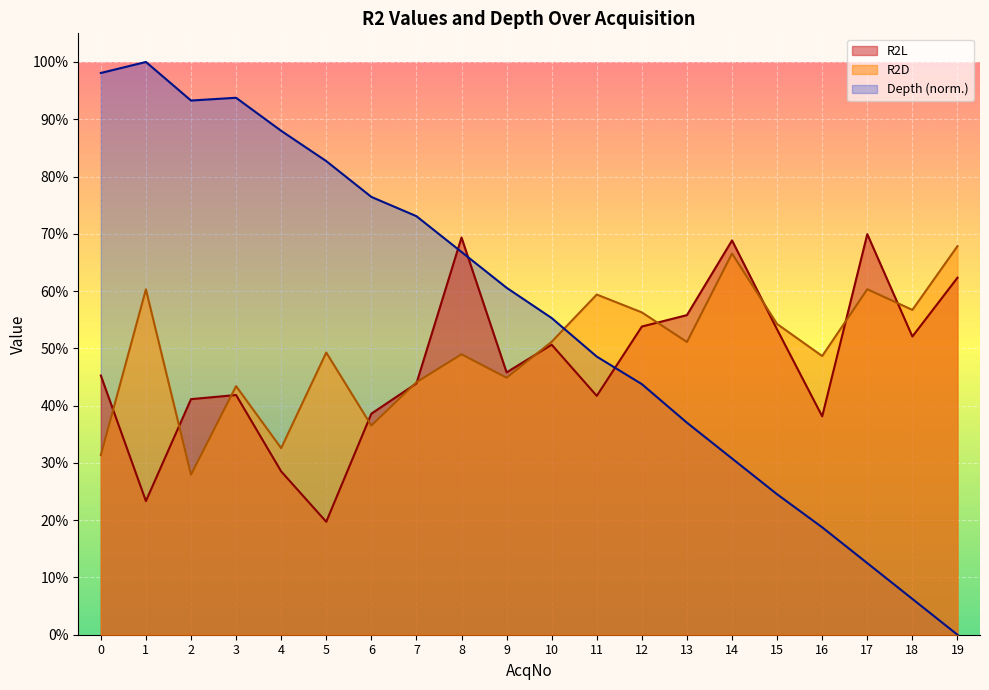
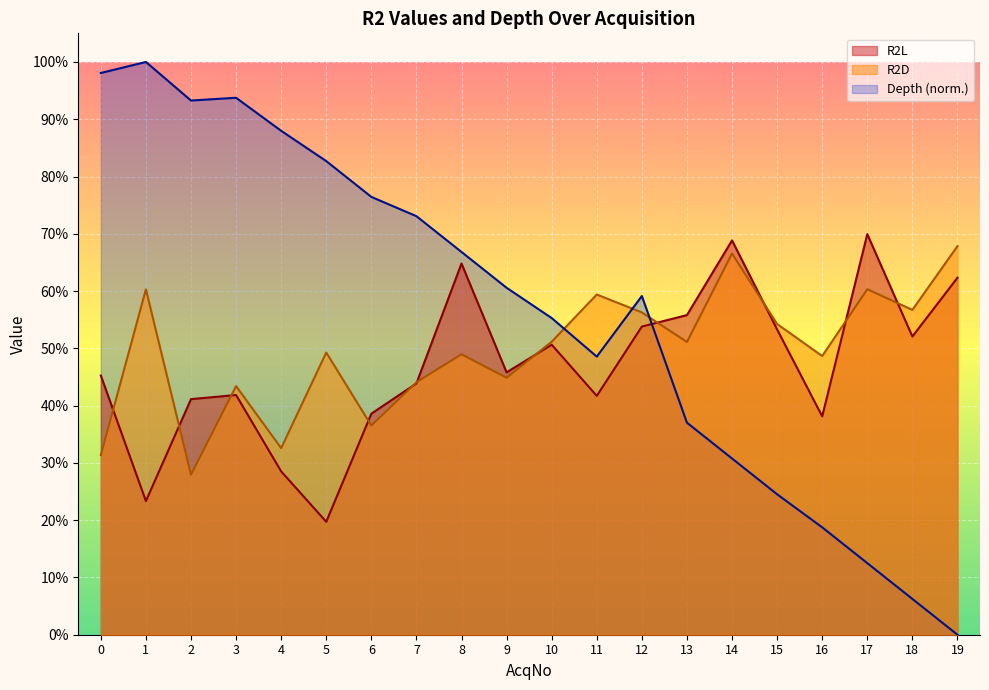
  {
    "R2L": {
      "0": "45%",
      "1": "23%",
      "2": "41%",
      "3": "42%",
      "4": "29%",
      "5": "20%",
      "6": "39%",
-     "8": "69%",
+     "8": "65%",
      "9": "46%",
      "10": "51%",
      "11": "42%",
      "12": "54%",
      "13": "56%",
      "14": "69%",
      "15": "53%",
      "16": "38%",
      "17": "70%",
      "18": "52%",
      "19": "62%"
    },
    "R2D": {
      "0": "31%",
      "1": "60%",
      "2": "28%",
      "3": "43%",
      "4": "33%",
      "5": "49%",
      "6": "37%",
      "8": "49%",
      "9": "45%",
      "10": "51%",
      "11": "59%",
      "12": "56%",
      "13": "51%",
      "14": "67%",
      "15": "54%",
      "16": "49%",
      "17": "60%",
      "18": "57%",
      "19": "68%"
    },
    "Depth (norm.)": {
      "0": "98%",
      "1": "100%",
      "2": "93%",
      "3": "94%",
      "4": "88%",
      "5": "83%",
      "6": "76%",
      "7": "73%",
      "8": "67%",
      "9": "61%",
      "10": "55%",
      "11": "49%",
-     "12": "44%",
+     "12": "59%",
      "13": "37%",
      "14": "31%",
      "15": "25%",
      "16": "19%",
      "17": "12%",
      "18": "6%",
      "19": "0%"
    }
  }
